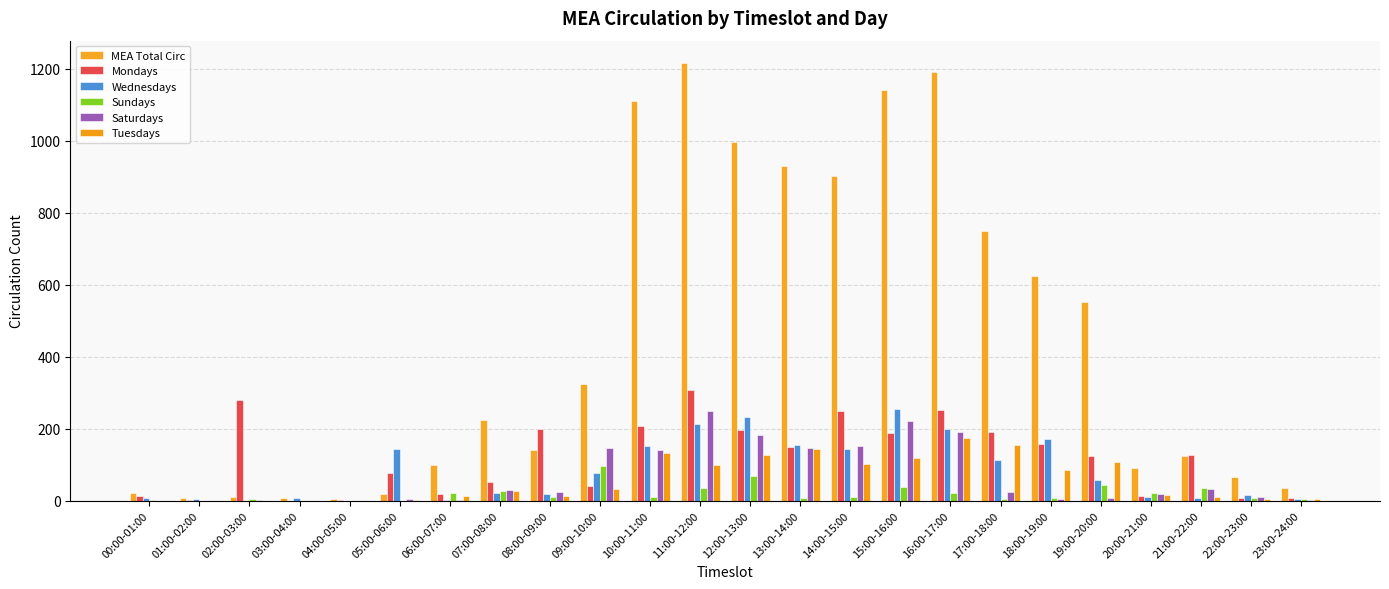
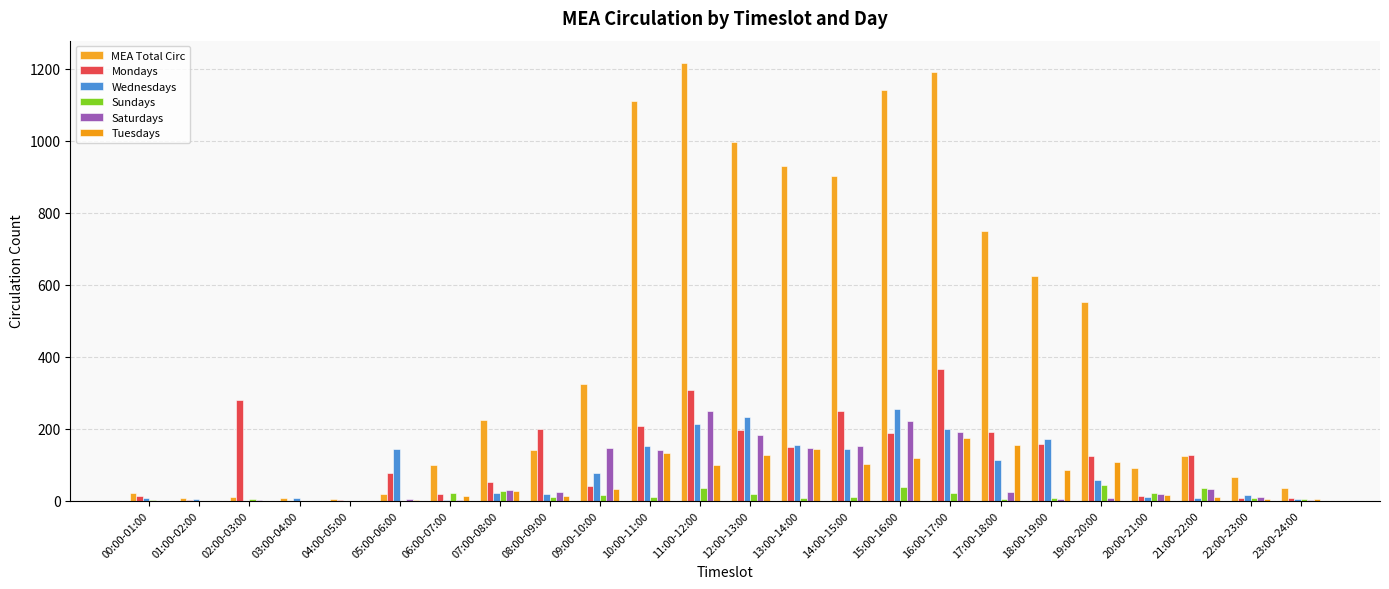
  {
    "Mondays": {
      "00:00-01:00": 10,
      "02:00-03:00": 280,
      "03:00-04:00": 0,
      "05:00-06:00": 80,
      "06:00-07:00": 20,
      "07:00-08:00": 50,
      "08:00-09:00": 200,
      "09:00-10:00": 40,
      "10:00-11:00": 210,
      "11:00-12:00": 310,
      "12:00-13:00": 200,
      "13:00-14:00": 150,
      "14:00-15:00": 250,
      "15:00-16:00": 190,
-     "16:00-17:00": 250,
+     "16:00-17:00": 370,
      "17:00-18:00": 190,
      "18:00-19:00": 160,
      "19:00-20:00": 120,
      "20:00-21:00": 10,
      "21:00-22:00": 130,
      "22:00-23:00": 10,
      "23:00-24:00": 10
    },
    "Wednesdays": {
      "00:00-01:00": 10,
      "02:00-03:00": 0,
      "03:00-04:00": 10,
      "04:00-05:00": 0,
      "05:00-06:00": 140,
      "07:00-08:00": 20,
      "08:00-09:00": 20,
      "09:00-10:00": 80,
      "10:00-11:00": 150,
      "11:00-12:00": 210,
      "12:00-13:00": 230,
      "13:00-14:00": 150,
      "14:00-15:00": 140,
      "15:00-16:00": 250,
      "16:00-17:00": 200,
      "17:00-18:00": 110,
      "18:00-19:00": 170,
      "19:00-20:00": 60,
      "20:00-21:00": 10,
      "21:00-22:00": 10,
      "22:00-23:00": 20
    },
    "Sundays": {
      "01:00-02:00": 0,
      "03:00-04:00": 0,
      "04:00-05:00": 0,
      "05:00-06:00": 0,
      "06:00-07:00": 20,
      "07:00-08:00": 30,
      "08:00-09:00": 10,
-     "09:00-10:00": 100,
+     "09:00-10:00": 20,
      "10:00-11:00": 10,
      "11:00-12:00": 40,
-     "12:00-13:00": 70,
+     "12:00-13:00": 20,
      "14:00-15:00": 10,
      "15:00-16:00": 40,
      "16:00-17:00": 20,
      "18:00-19:00": 10,
      "19:00-20:00": 40,
      "20:00-21:00": 20,
      "21:00-22:00": 40,
      "22:00-23:00": 10
    },
    "Saturdays": {
      "00:00-01:00": 0,
      "01:00-02:00": 0,
      "03:00-04:00": 0,
      "04:00-05:00": 0,
      "07:00-08:00": 30,
      "08:00-09:00": 30,
      "09:00-10:00": 150,
      "10:00-11:00": 140,
      "11:00-12:00": 250,
      "12:00-13:00": 180,
      "13:00-14:00": 150,
      "14:00-15:00": 150,
      "15:00-16:00": 220,
      "16:00-17:00": 190,
      "17:00-18:00": 20,
      "20:00-21:00": 20,
      "21:00-22:00": 30,
      "22:00-23:00": 10
    }
  }
